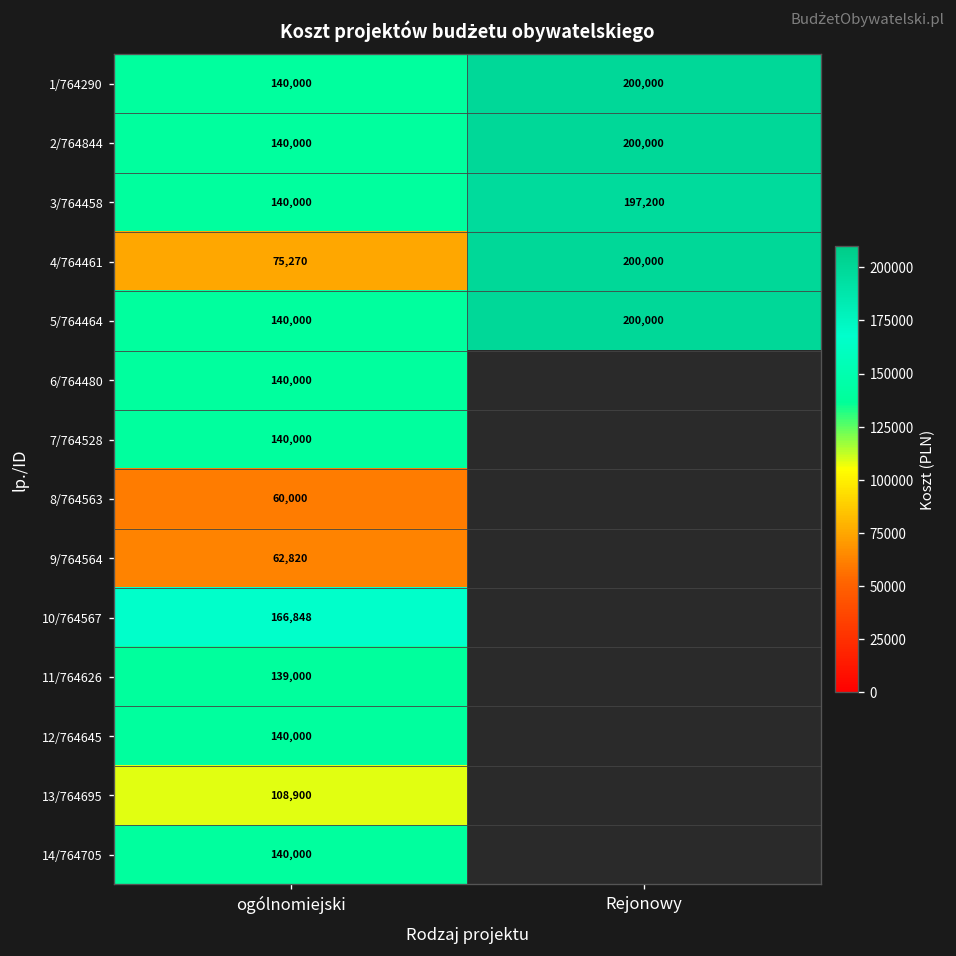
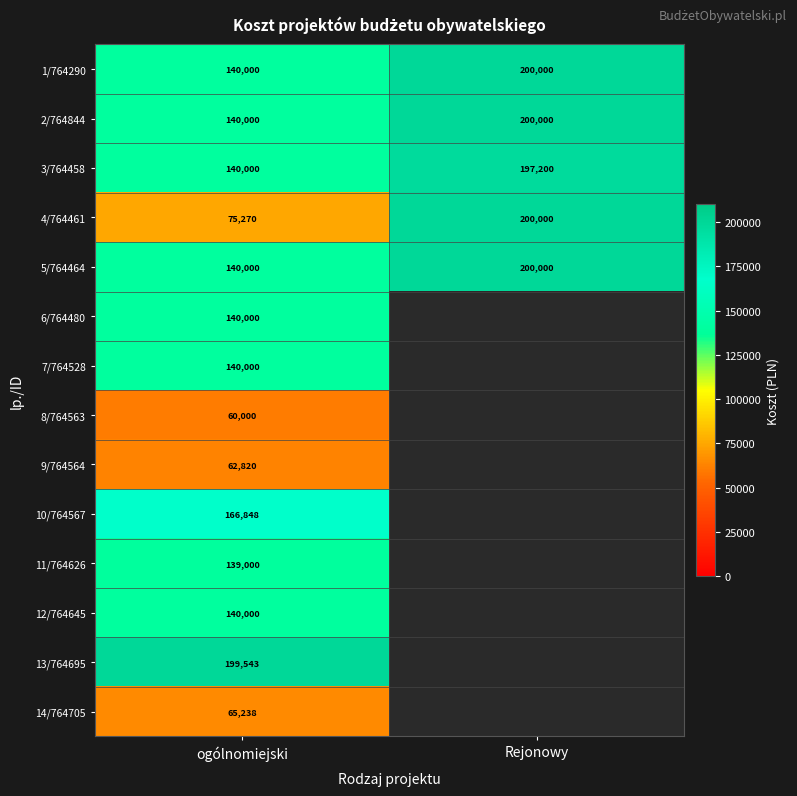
  {
    "1/764290": {
      "ogólnomiejski": "140,000",
      "Rejonowy": "200,000"
    },
    "2/764844": {
      "ogólnomiejski": "140,000",
      "Rejonowy": "200,000"
    },
    "3/764458": {
      "ogólnomiejski": "140,000",
      "Rejonowy": "197,200"
    },
    "4/764461": {
      "ogólnomiejski": "75,270",
      "Rejonowy": "200,000"
    },
    "5/764464": {
      "ogólnomiejski": "140,000",
      "Rejonowy": "200,000"
    },
    "6/764480": {
      "ogólnomiejski": "140,000"
    },
    "7/764528": {
      "ogólnomiejski": "140,000"
    },
    "8/764563": {
      "ogólnomiejski": "60,000"
    },
    "9/764564": {
      "ogólnomiejski": "62,820"
    },
    "10/764567": {
      "ogólnomiejski": "166,848"
    },
    "11/764626": {
      "ogólnomiejski": "139,000"
    },
    "12/764645": {
      "ogólnomiejski": "140,000"
    },
    "13/764695": {
-     "ogólnomiejski": "108,900"
+     "ogólnomiejski": "199,543"
    },
    "14/764705": {
-     "ogólnomiejski": "140,000"
+     "ogólnomiejski": "65,238"
    }
  }
